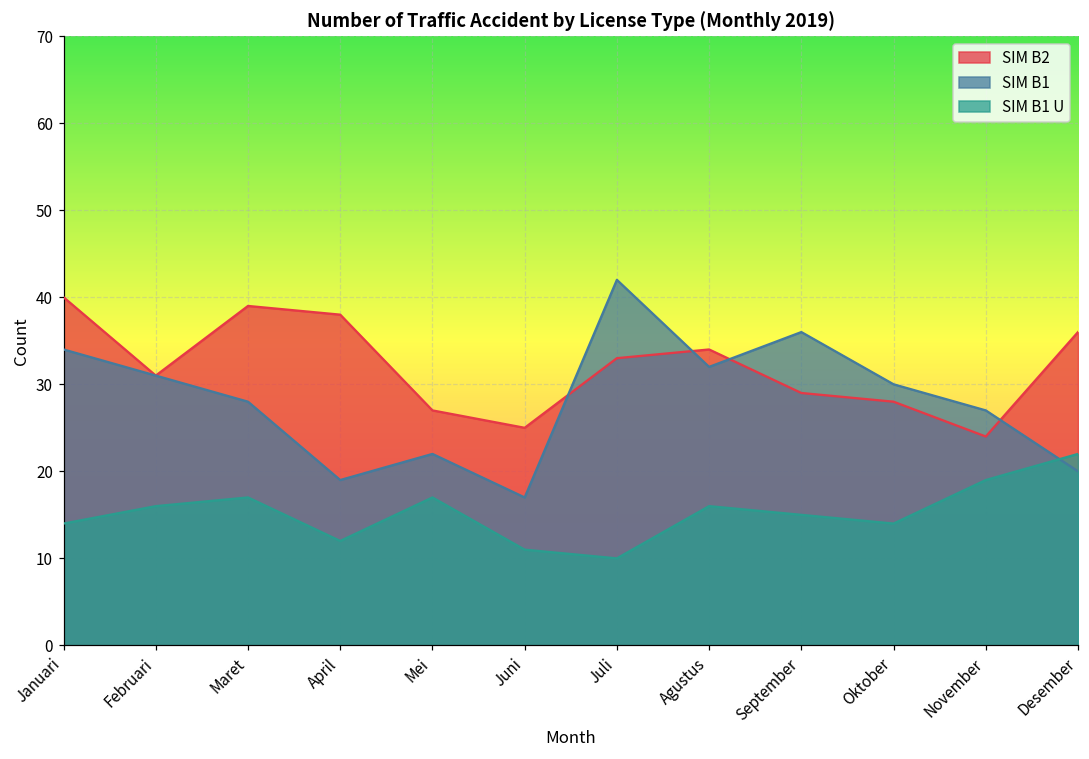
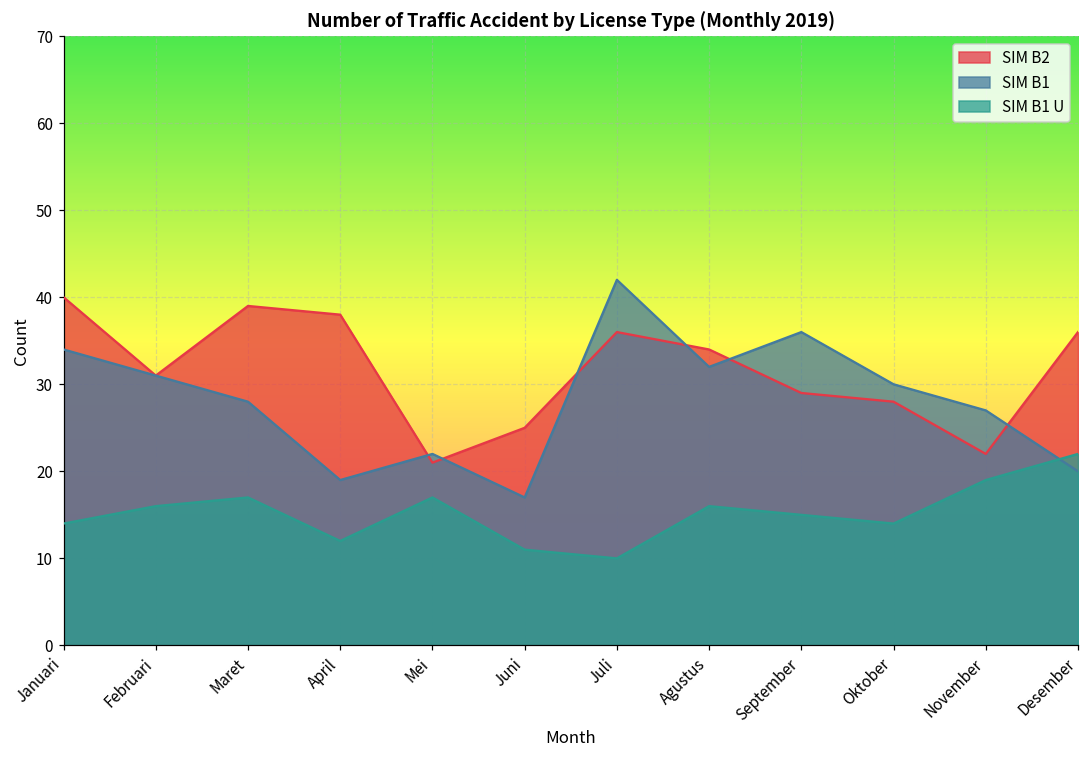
  {
    "SIM B2": {
      "Januari": 40,
      "Maret": 39,
      "April": 38,
-     "Mei": 27,
+     "Mei": 21,
      "Juni": 25,
-     "Juli": 33,
+     "Juli": 36,
      "Agustus": 34,
      "September": 29,
      "Oktober": 28,
-     "November": 24,
+     "November": 22,
      "Desember": 36
    }
  }
